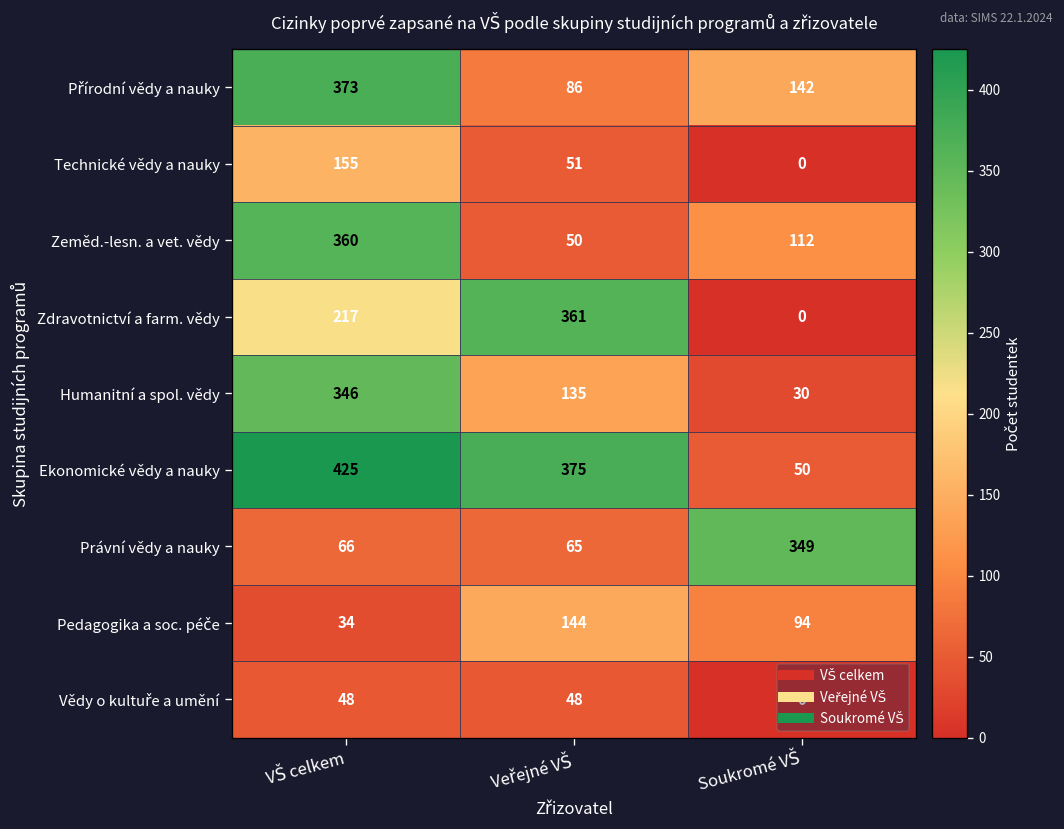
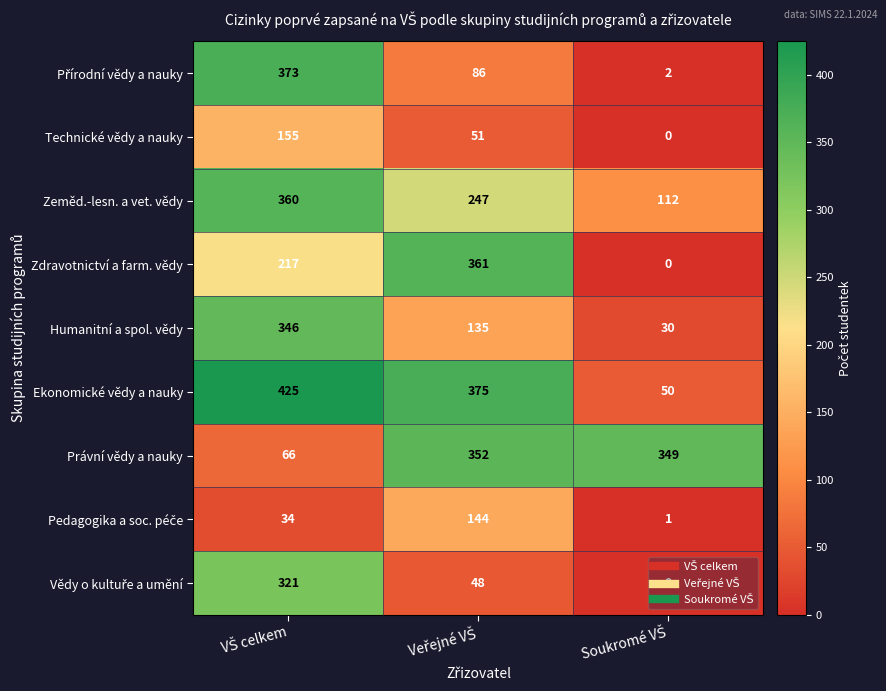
  {
    "Přírodní vědy a nauky": {
      "VŠ celkem": 373,
      "Veřejné VŠ": 86,
-     "Soukromé VŠ": 142
+     "Soukromé VŠ": 2
    },
    "Technické vědy a nauky": {
      "VŠ celkem": 155,
      "Veřejné VŠ": 51,
      "Soukromé VŠ": 0
    },
    "Zeměd.-lesn. a vet. vědy": {
      "VŠ celkem": 360,
-     "Veřejné VŠ": 50,
+     "Veřejné VŠ": 247,
      "Soukromé VŠ": 112
    },
    "Zdravotnictví a farm. vědy": {
      "VŠ celkem": 217,
      "Veřejné VŠ": 361,
      "Soukromé VŠ": 0
    },
    "Humanitní a spol. vědy": {
      "VŠ celkem": 346,
      "Veřejné VŠ": 135,
      "Soukromé VŠ": 30
    },
    "Ekonomické vědy a nauky": {
      "VŠ celkem": 425,
      "Veřejné VŠ": 375,
      "Soukromé VŠ": 50
    },
    "Právní vědy a nauky": {
      "VŠ celkem": 66,
-     "Veřejné VŠ": 65,
+     "Veřejné VŠ": 352,
      "Soukromé VŠ": 349
    },
    "Pedagogika a soc. péče": {
      "VŠ celkem": 34,
      "Veřejné VŠ": 144,
-     "Soukromé VŠ": 94
+     "Soukromé VŠ": 1
    },
    "Vědy o kultuře a umění": {
-     "VŠ celkem": 48,
+     "VŠ celkem": 321,
      "Veřejné VŠ": 48
    }
  }
